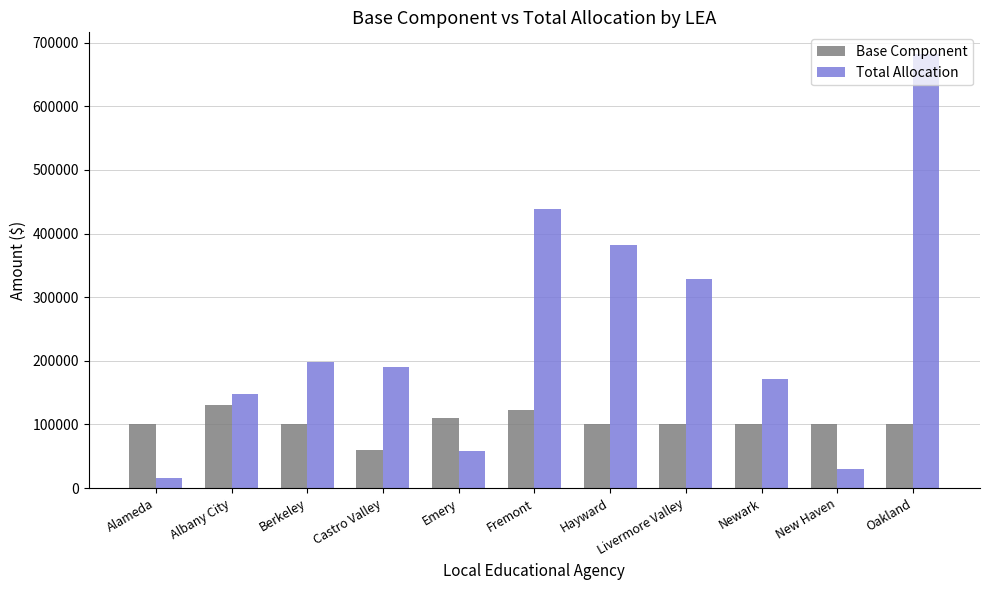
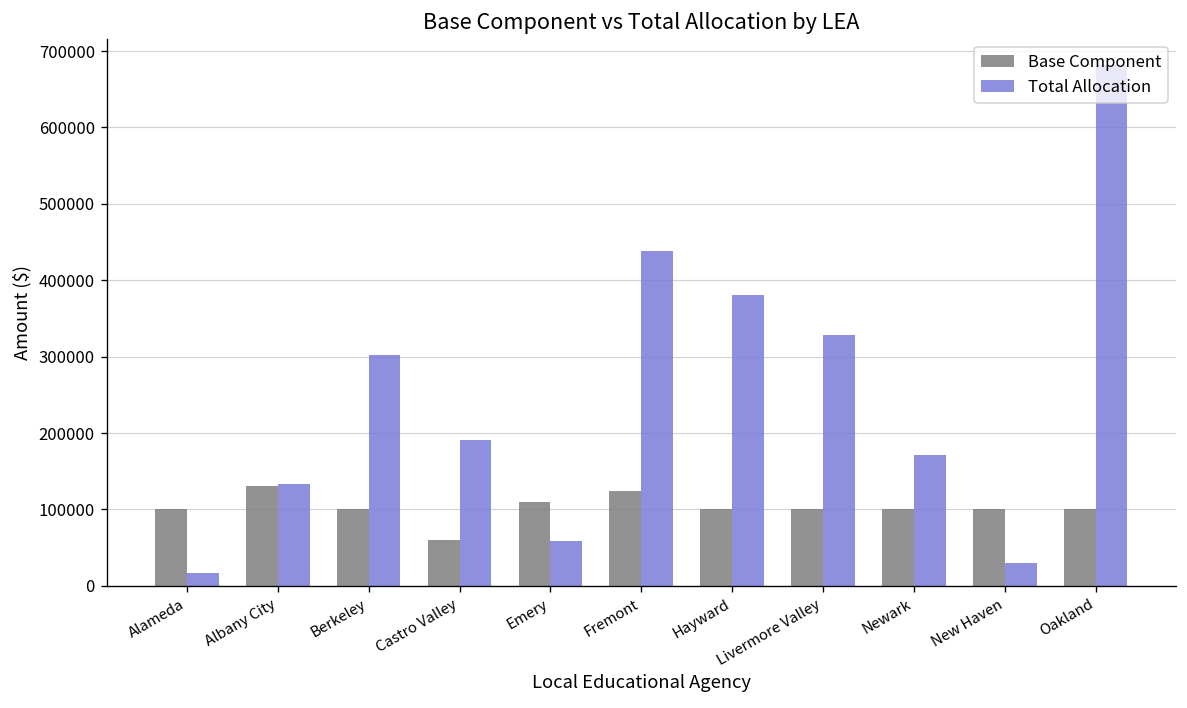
  {
    "Base Component": {
      "Alameda": 100000,
      "Albany City": 130000,
      "Berkeley": 100000,
      "Castro Valley": 60000,
      "Emery": 110000,
      "Fremont": 120000,
      "Hayward": 100000,
      "Livermore Valley": 100000,
      "Newark": 100000,
      "New Haven": 100000,
      "Oakland": 100000
    },
    "Total Allocation": {
      "Alameda": 20000,
-     "Albany City": 150000,
-     "Berkeley": 200000,
+     "Albany City": 130000,
+     "Berkeley": 300000,
      "Castro Valley": 190000,
      "Emery": 60000,
      "Fremont": 440000,
      "Hayward": 380000,
      "Livermore Valley": 330000,
      "Newark": 170000,
      "New Haven": 30000
    }
  }
